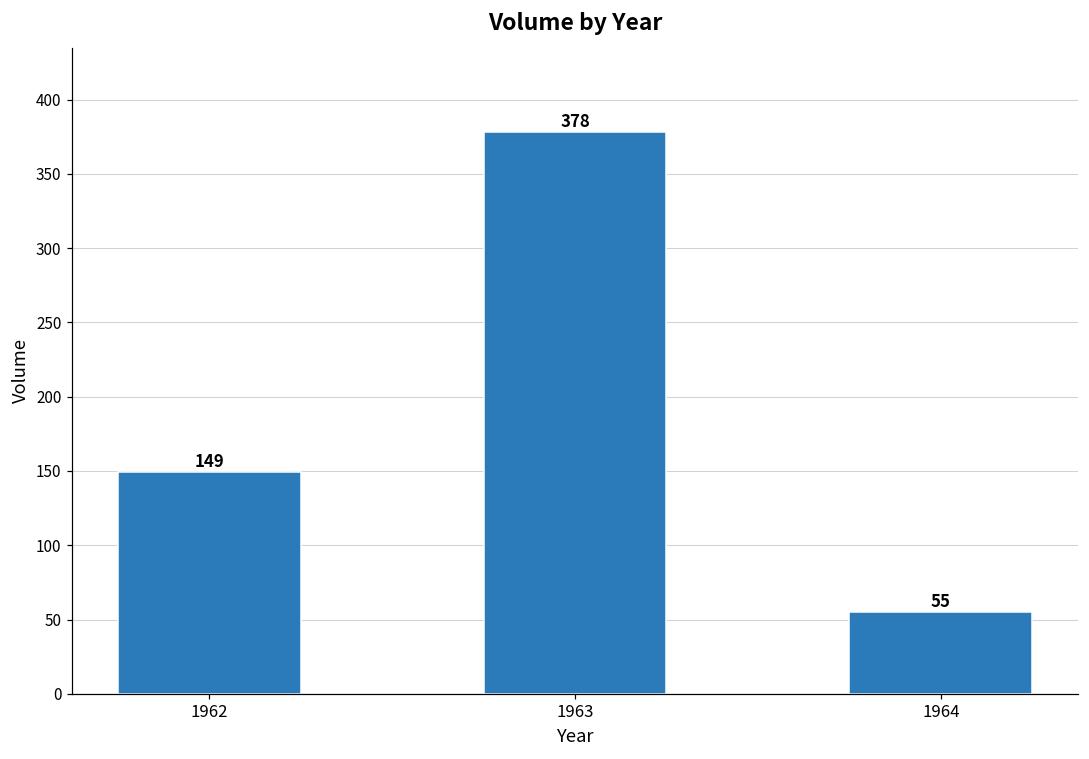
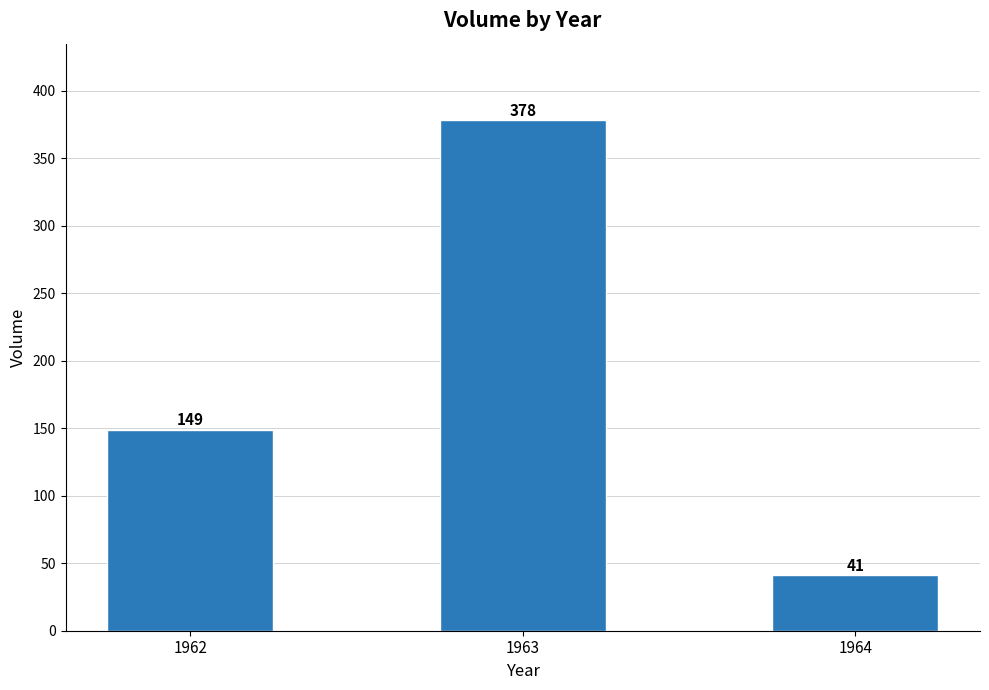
  {
    "1962": 149,
    "1963": 378,
-   "1964": 55
+   "1964": 41
  }
